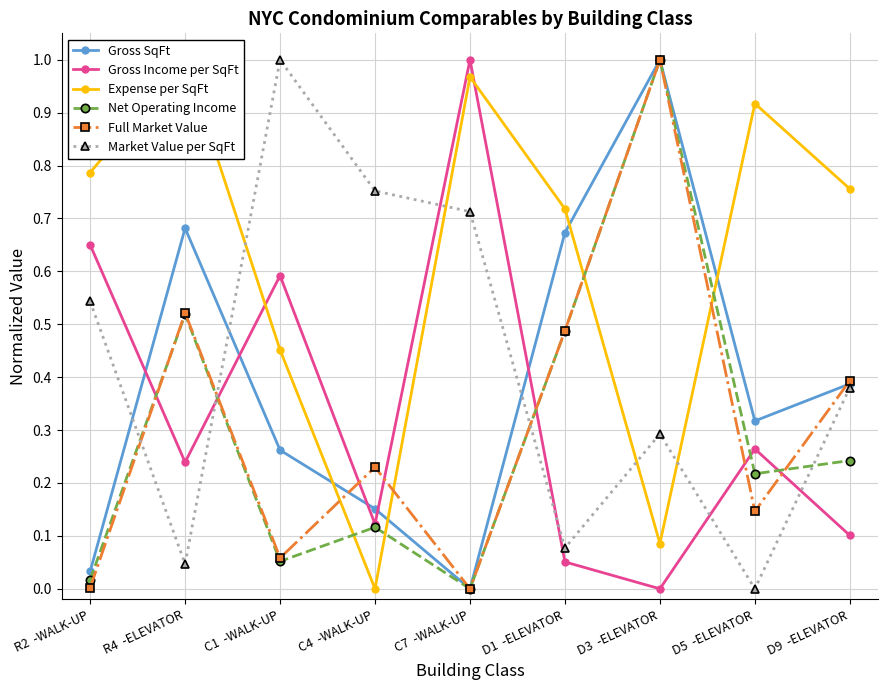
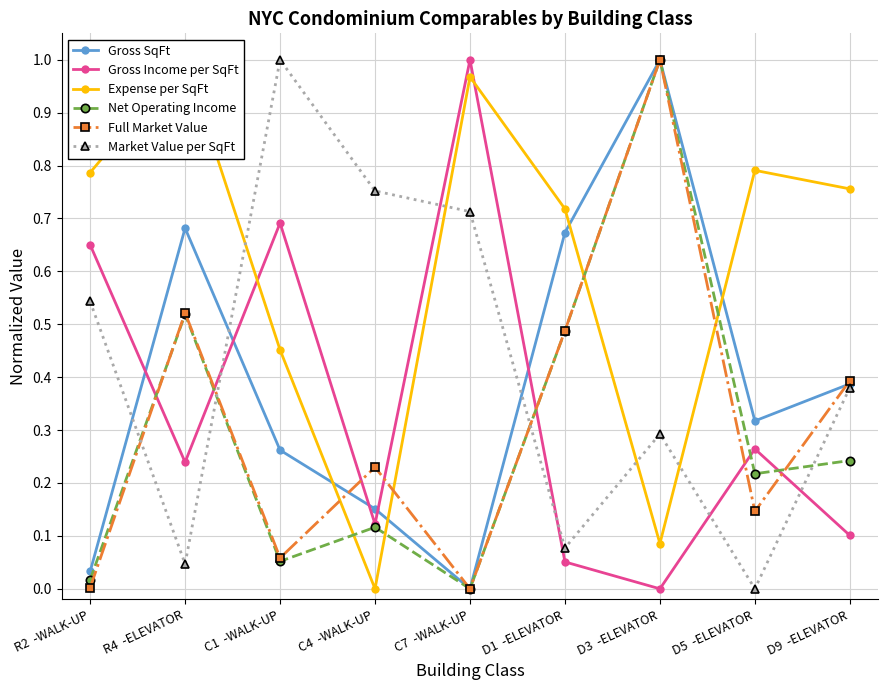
  {
    "Gross SqFt": {
      "R2 -WALK-UP": 0.03,
      "R4 -ELEVATOR": 0.68,
      "C1 -WALK-UP": 0.26,
      "C4 -WALK-UP": 0.15,
      "D1 -ELEVATOR": 0.67,
      "D5 -ELEVATOR": 0.32,
      "D9 -ELEVATOR": 0.39
    },
    "Gross Income per SqFt": {
      "R2 -WALK-UP": 0.65,
      "R4 -ELEVATOR": 0.24,
-     "C1 -WALK-UP": 0.59,
+     "C1 -WALK-UP": 0.69,
      "C4 -WALK-UP": 0.12,
      "C7 -WALK-UP": 1.00,
      "D1 -ELEVATOR": 0.05,
      "D3 -ELEVATOR": 0.00,
      "D5 -ELEVATOR": 0.26,
      "D9 -ELEVATOR": 0.10
    },
    "Expense per SqFt": {
      "R2 -WALK-UP": 0.79,
      "C1 -WALK-UP": 0.45,
      "C4 -WALK-UP": 0.00,
      "C7 -WALK-UP": 0.97,
      "D1 -ELEVATOR": 0.72,
      "D3 -ELEVATOR": 0.09,
-     "D5 -ELEVATOR": 0.92,
+     "D5 -ELEVATOR": 0.79,
      "D9 -ELEVATOR": 0.76
    },
    "Net Operating Income": {
      "R2 -WALK-UP": 0.02,
      "C1 -WALK-UP": 0.05,
      "C4 -WALK-UP": 0.12,
      "D5 -ELEVATOR": 0.22,
      "D9 -ELEVATOR": 0.24
    },
    "Full Market Value": {
      "R2 -WALK-UP": 0.00,
      "C1 -WALK-UP": 0.06,
      "C4 -WALK-UP": 0.23,
      "D5 -ELEVATOR": 0.15,
      "D9 -ELEVATOR": 0.39
    },
    "Market Value per SqFt": {
      "R2 -WALK-UP": 0.54,
      "R4 -ELEVATOR": 0.05,
      "C1 -WALK-UP": 1.00,
      "C4 -WALK-UP": 0.75,
      "C7 -WALK-UP": 0.71,
      "D1 -ELEVATOR": 0.08,
      "D3 -ELEVATOR": 0.29,
      "D5 -ELEVATOR": 0.00,
      "D9 -ELEVATOR": 0.38
    }
  }
